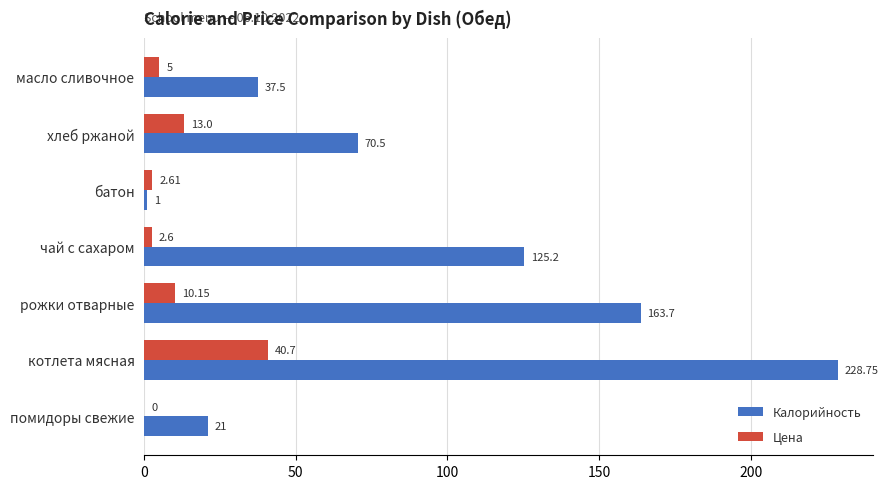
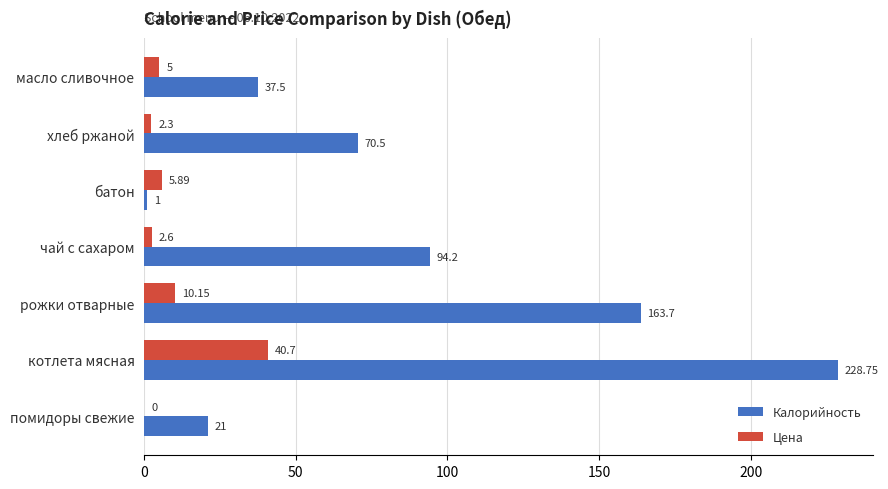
  {
    "Калорийность": {
      "масло сливочное": 37.5,
      "хлеб ржаной": 70.5,
      "батон": 1,
-     "чай с сахаром": 125.2,
+     "чай с сахаром": 94.2,
      "рожки отварные": 163.7,
      "котлета мясная": 228.75,
      "помидоры свежие": 21
    },
    "Цена": {
      "масло сливочное": 5,
-     "хлеб ржаной": 13.0,
-     "батон": 2.61,
+     "хлеб ржаной": 2.3,
+     "батон": 5.89,
      "чай с сахаром": 2.6,
      "рожки отварные": 10.15,
      "котлета мясная": 40.7,
      "помидоры свежие": 0
    }
  }
